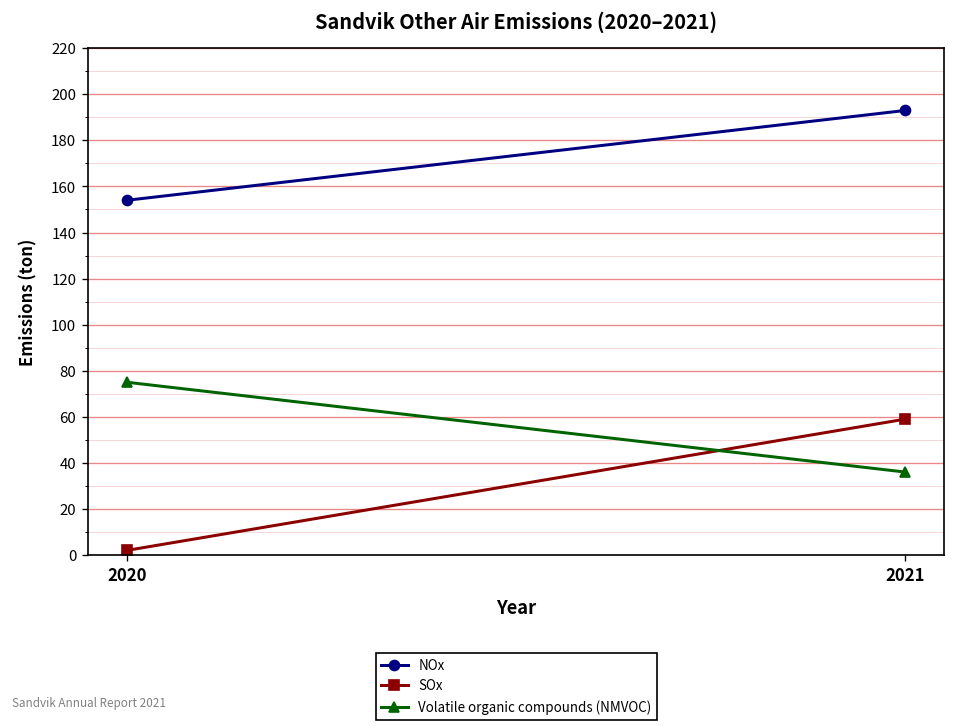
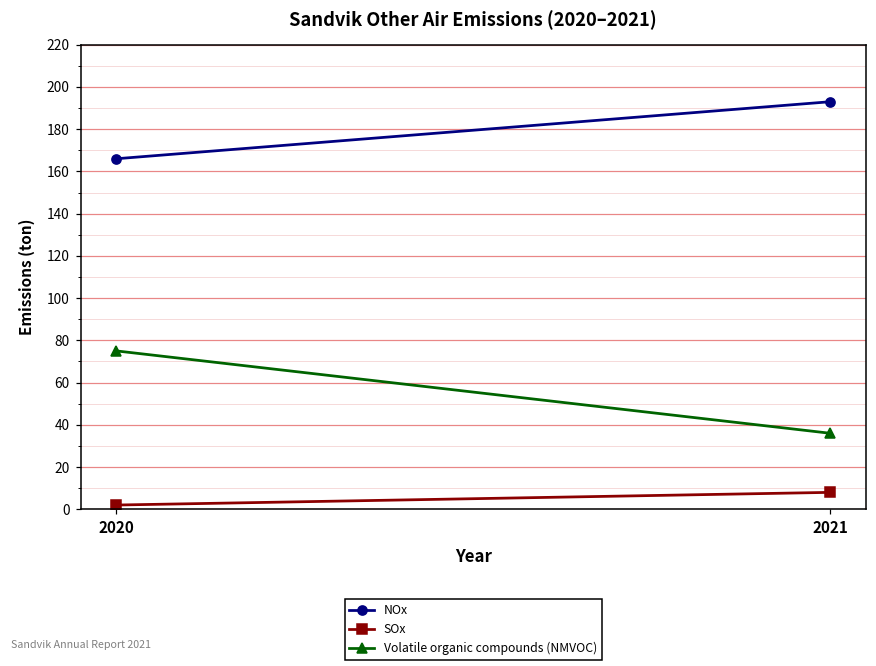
  {
    "NOx": {
-     "2020": 154,
+     "2020": 166,
      "2021": 193
    },
    "SOx": {
      "2020": 2,
-     "2021": 59
+     "2021": 8
    },
    "Volatile organic compounds (NMVOC)": {
      "2020": 75,
      "2021": 36
    }
  }
